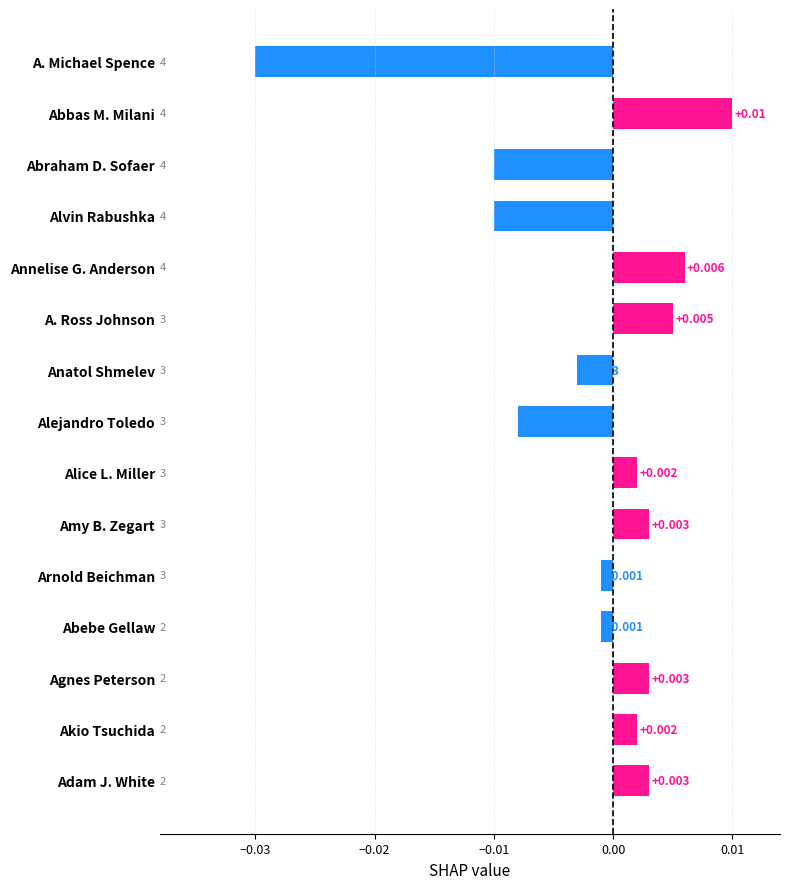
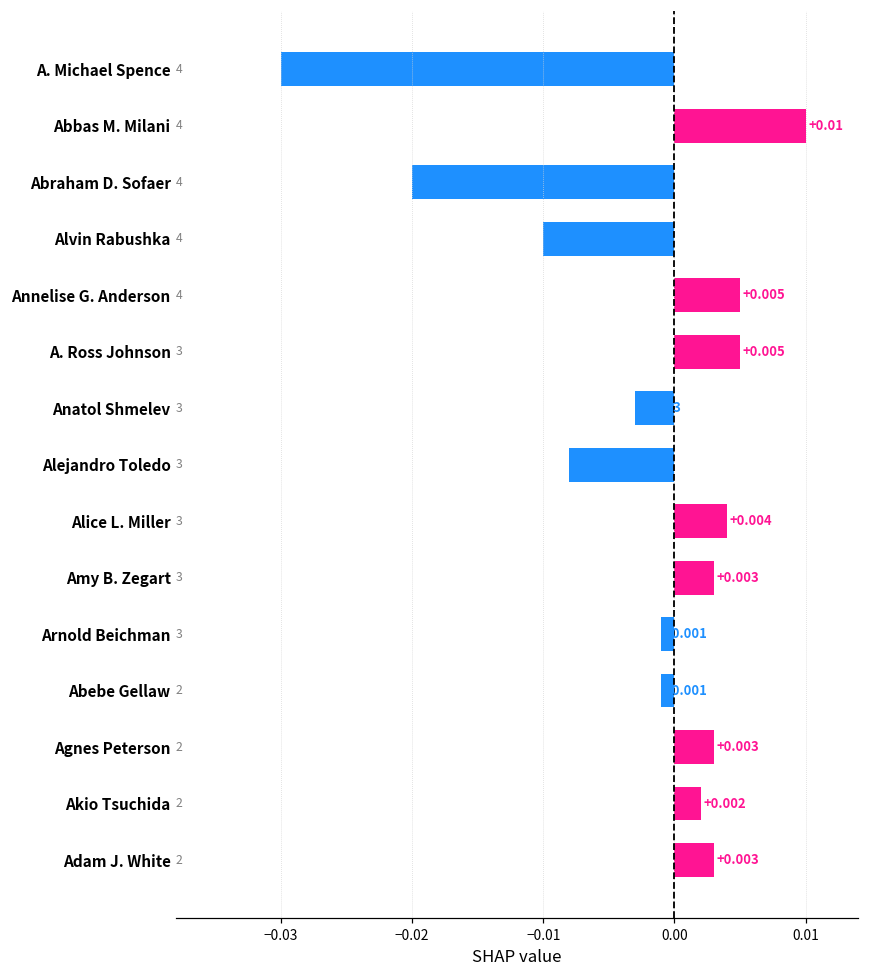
  {
    "Abbas M. Milani": "+0.01",
-   "Abraham D. Sofaer": "-0.01",
-   "Annelise G. Anderson": "+0.006",
+   "Abraham D. Sofaer": "-0.02",
+   "Annelise G. Anderson": "+0.005",
    "A. Ross Johnson": "+0.005",
-   "Alice L. Miller": "+0.002",
+   "Alice L. Miller": "+0.004",
    "Amy B. Zegart": "+0.003",
    "Arnold Beichman": "-0.001",
    "Abebe Gellaw": "-0.001",
    "Agnes Peterson": "+0.003",
    "Akio Tsuchida": "+0.002",
    "Adam J. White": "+0.003"
  }
